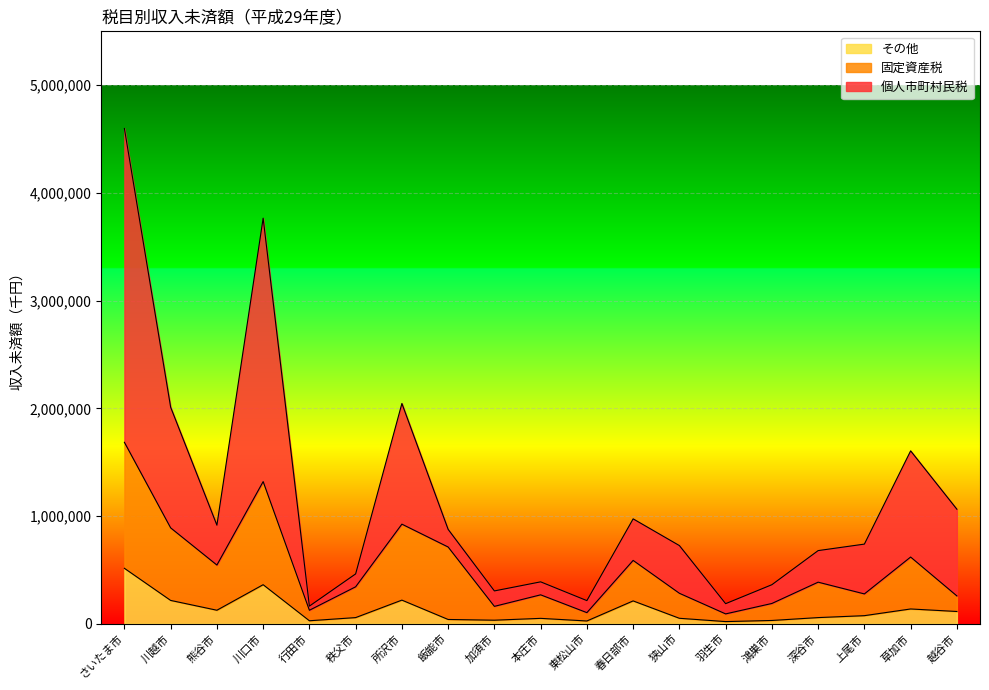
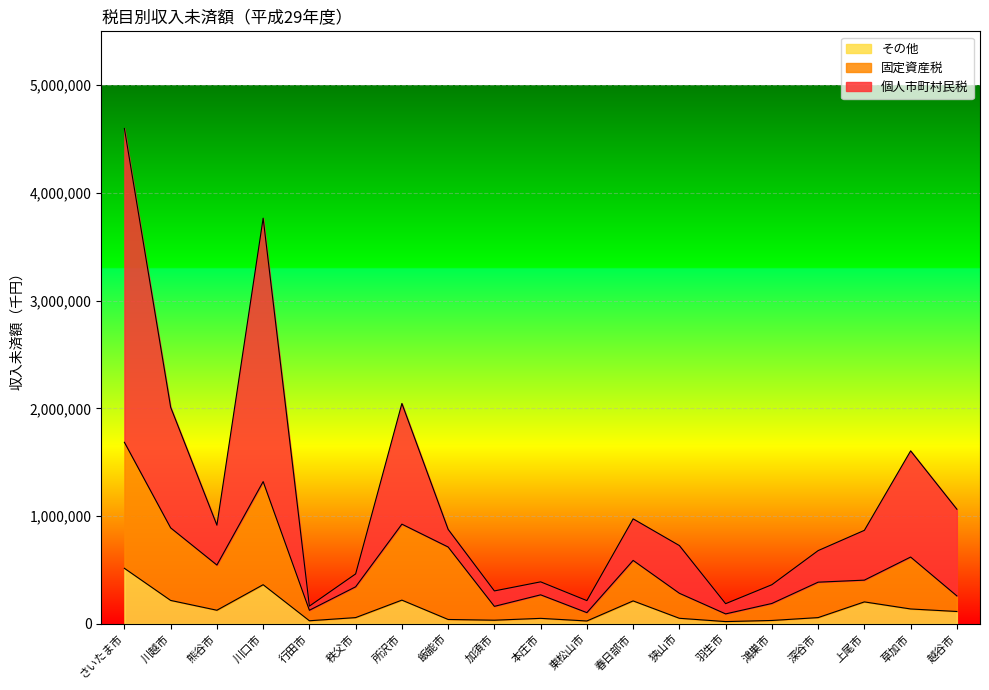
  {
    "その他": {
      "さいたま市": "510,000",
      "川越市": "220,000",
      "熊谷市": "130,000",
      "川口市": "360,000",
      "行田市": "30,000",
      "秩父市": "60,000",
      "所沢市": "220,000",
      "飯能市": "40,000",
      "加須市": "30,000",
      "本庄市": "50,000",
      "東松山市": "30,000",
      "春日部市": "210,000",
      "狭山市": "50,000",
      "羽生市": "20,000",
      "鴻巣市": "30,000",
      "深谷市": "60,000",
-     "上尾市": "70,000",
+     "上尾市": "200,000",
      "草加市": "140,000",
      "越谷市": "110,000"
    },
    "固定資産税": {
      "さいたま市": "1,170,000",
      "川越市": "670,000",
      "熊谷市": "420,000",
      "川口市": "960,000",
      "行田市": "100,000",
      "秩父市": "290,000",
      "所沢市": "710,000",
      "飯能市": "670,000",
      "加須市": "130,000",
      "本庄市": "220,000",
      "東松山市": "80,000",
      "春日部市": "380,000",
      "狭山市": "230,000",
      "羽生市": "70,000",
      "鴻巣市": "160,000",
      "深谷市": "330,000",
      "上尾市": "200,000",
      "草加市": "480,000",
      "越谷市": "140,000"
    },
    "個人市町村民税": {
      "さいたま市": "2,910,000",
      "川越市": "1,120,000",
      "熊谷市": "370,000",
      "川口市": "2,450,000",
      "行田市": "40,000",
      "秩父市": "120,000",
      "所沢市": "1,120,000",
      "飯能市": "160,000",
      "加須市": "140,000",
      "本庄市": "120,000",
      "東松山市": "110,000",
      "春日部市": "390,000",
      "狭山市": "440,000",
      "羽生市": "90,000",
      "鴻巣市": "170,000",
      "深谷市": "290,000",
      "上尾市": "460,000",
      "草加市": "990,000",
      "越谷市": "800,000"
    }
  }
